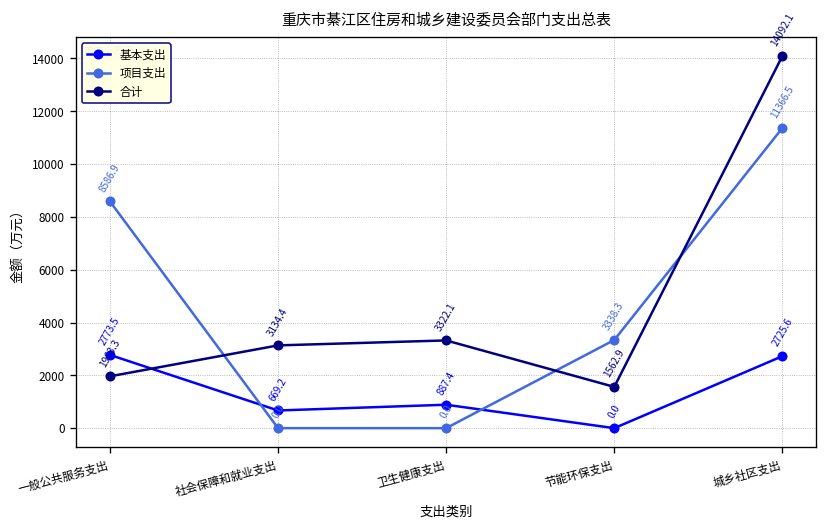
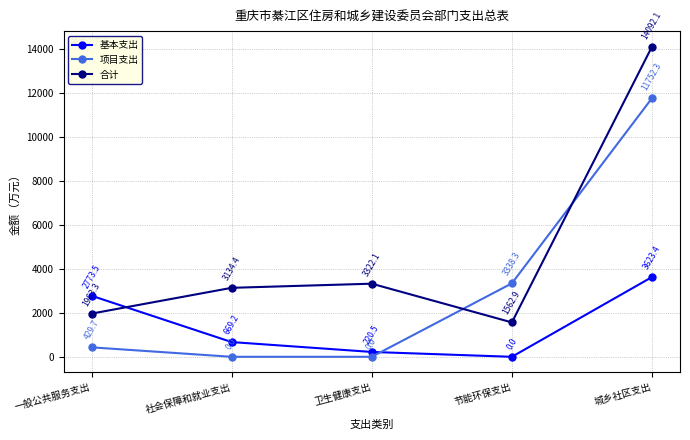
  {
    "基本支出": {
      "社会保障和就业支出": 669.2,
-     "卫生健康支出": 887.4,
+     "卫生健康支出": 220.5,
      "节能环保支出": 0.0,
-     "城乡社区支出": 2725.6
+     "城乡社区支出": 3623.4
    },
    "项目支出": {
-     "一般公共服务支出": 8586.9,
+     "一般公共服务支出": 429.7,
      "节能环保支出": 3338.3,
-     "城乡社区支出": 11366.5
+     "城乡社区支出": 11752.3
    },
    "合计": {
      "社会保障和就业支出": 3134.4,
      "卫生健康支出": 3322.1,
      "节能环保支出": 1562.9,
      "城乡社区支出": 14092.1
    }
  }
